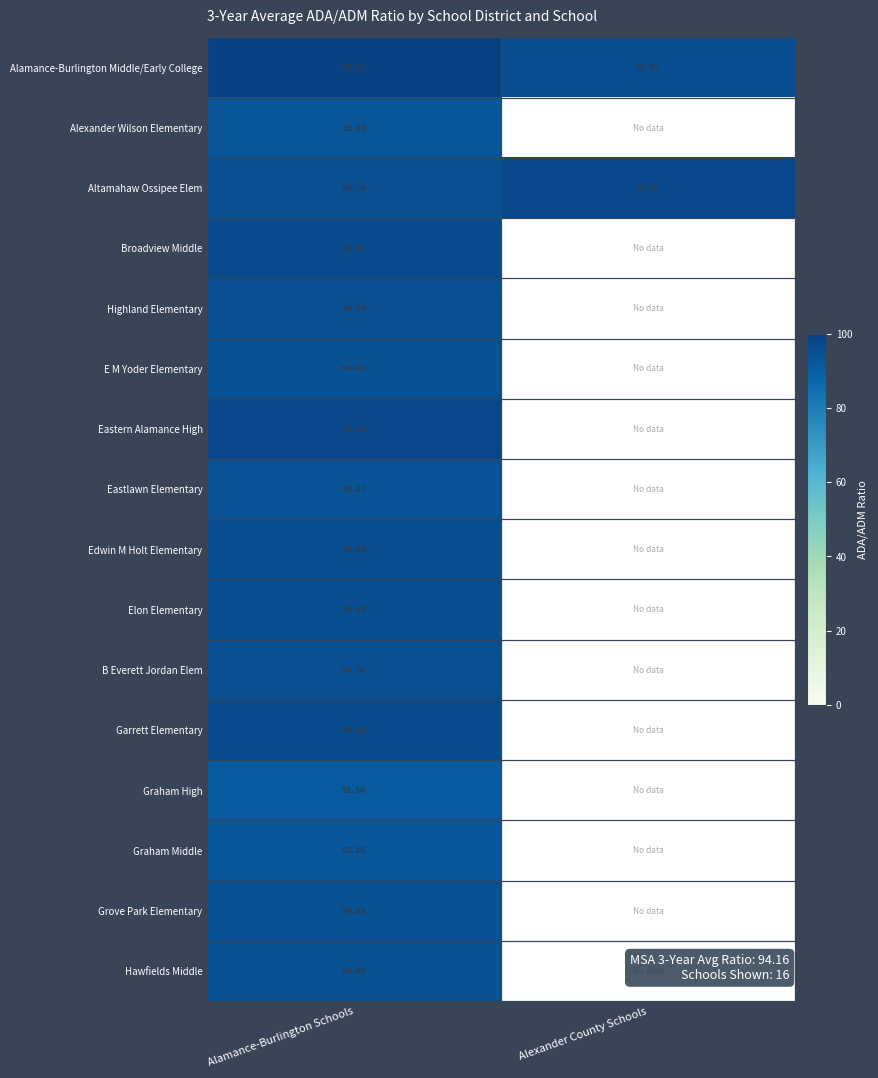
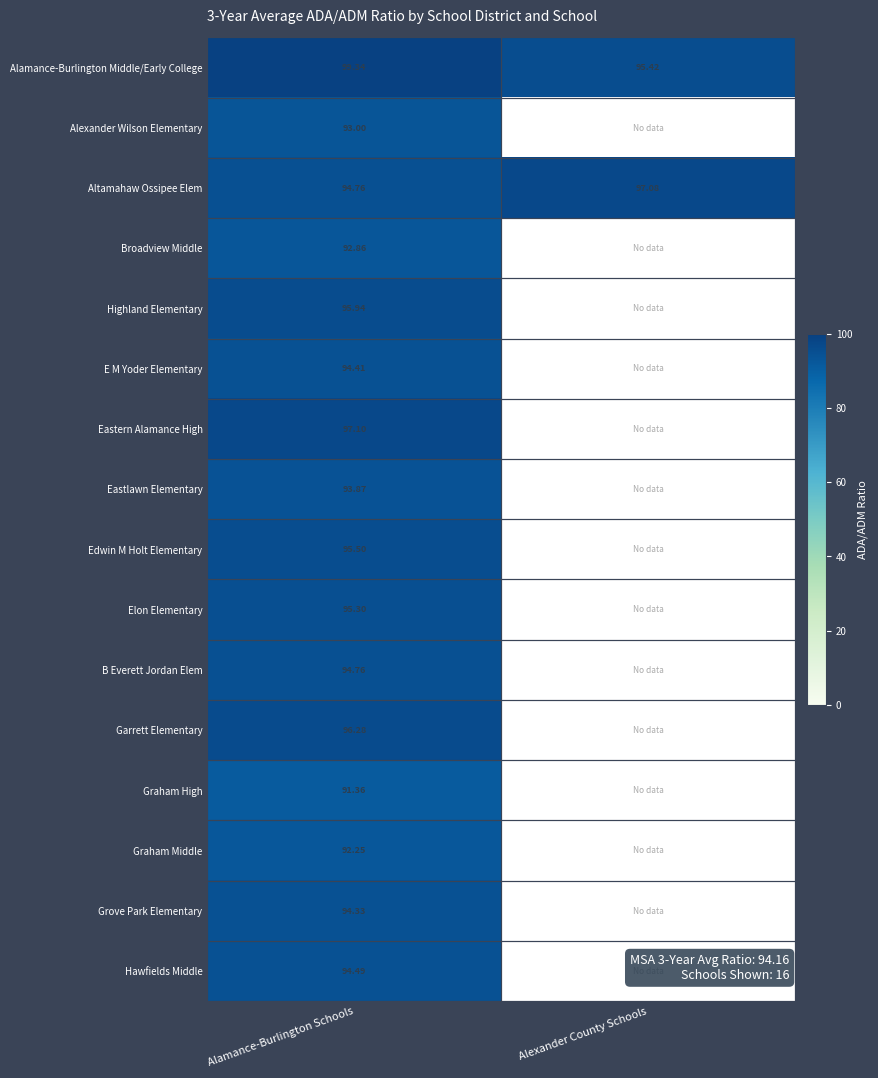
  {
    "Alamance-Burlington Middle/Early College": {
      "Alamance-Burlington Schools": 99.34,
      "Alexander County Schools": 95.42
    },
    "Alexander Wilson Elementary": {
      "Alamance-Burlington Schools": 93.00
    },
    "Altamahaw Ossipee Elem": {
      "Alamance-Burlington Schools": 94.76,
      "Alexander County Schools": 97.08
    },
    "Broadview Middle": {
-     "Alamance-Burlington Schools": 96.35
+     "Alamance-Burlington Schools": 92.86
    },
    "Highland Elementary": {
-     "Alamance-Burlington Schools": 94.58
+     "Alamance-Burlington Schools": 95.94
    },
    "E M Yoder Elementary": {
      "Alamance-Burlington Schools": 94.41
    },
    "Eastern Alamance High": {
      "Alamance-Burlington Schools": 97.10
    },
    "Eastlawn Elementary": {
      "Alamance-Burlington Schools": 93.87
    },
    "Edwin M Holt Elementary": {
      "Alamance-Burlington Schools": 95.50
    },
    "Elon Elementary": {
      "Alamance-Burlington Schools": 95.30
    },
    "B Everett Jordan Elem": {
      "Alamance-Burlington Schools": 94.76
    },
    "Garrett Elementary": {
      "Alamance-Burlington Schools": 96.28
    },
    "Graham High": {
      "Alamance-Burlington Schools": 91.36
    },
    "Graham Middle": {
      "Alamance-Burlington Schools": 92.25
    },
    "Grove Park Elementary": {
      "Alamance-Burlington Schools": 94.33
    },
    "Hawfields Middle": {
      "Alamance-Burlington Schools": 94.49
    }
  }
